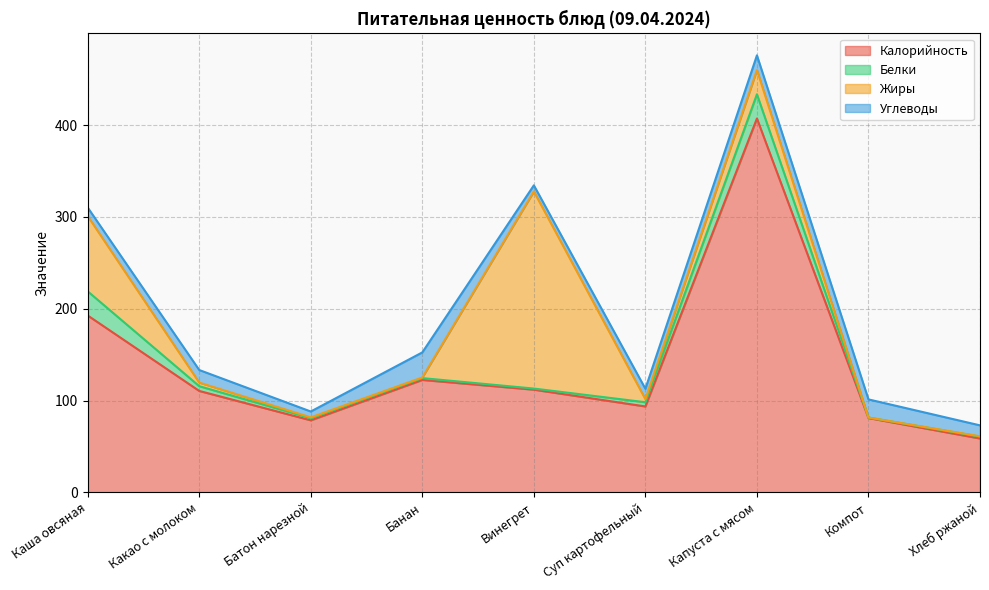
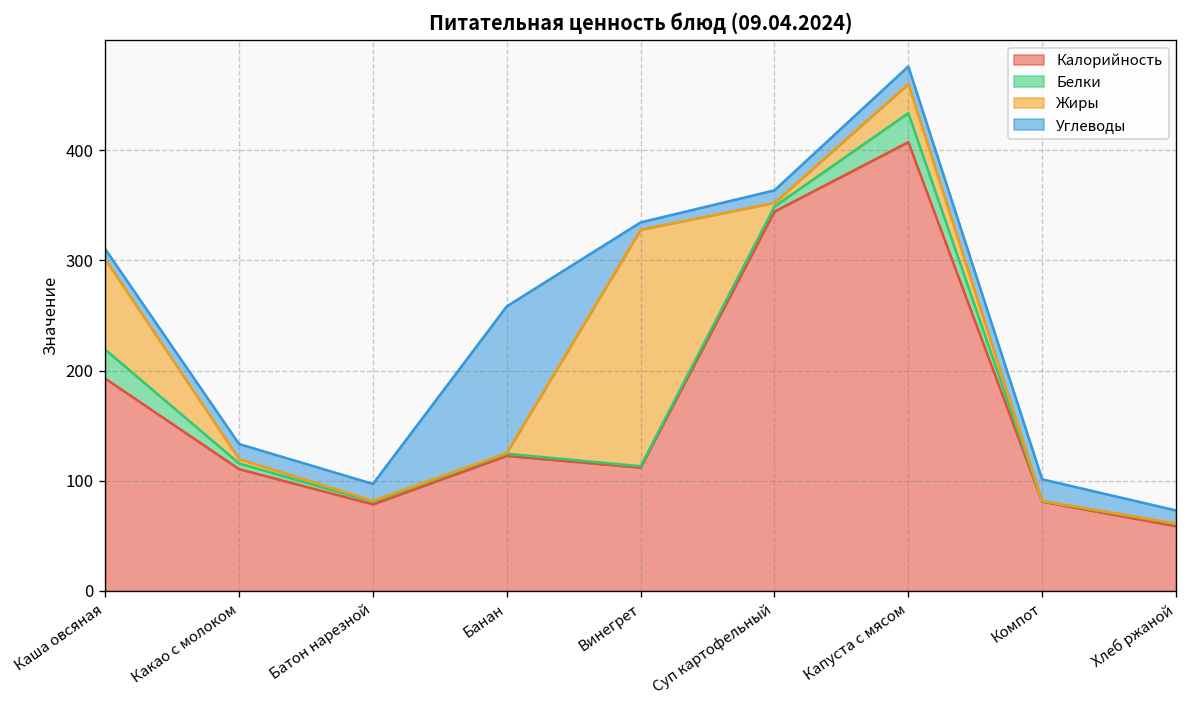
  {
    "Калорийность": {
      "Каша овсяная": 190,
      "Какао с молоком": 110,
-     "Суп картофельный": 90,
+     "Суп картофельный": 340,
      "Капуста с мясом": 410
    },
    "Белки": {
      "Каша овсяная": 30,
      "Какао с молоком": 10,
      "Суп картофельный": 0,
      "Капуста с мясом": 30
    },
    "Жиры": {
      "Каша овсяная": 80,
      "Какао с молоком": 0,
      "Винегрет": 210,
      "Суп картофельный": 0,
      "Капуста с мясом": 30
    },
    "Углеводы": {
      "Каша овсяная": 10,
      "Какао с молоком": 10,
-     "Батон нарезной": 10,
-     "Банан": 30,
+     "Батон нарезной": 20,
+     "Банан": 130,
      "Винегрет": 10,
      "Суп картофельный": 10,
      "Капуста с мясом": 20,
      "Компот": 20,
      "Хлеб ржаной": 10
    }
  }
